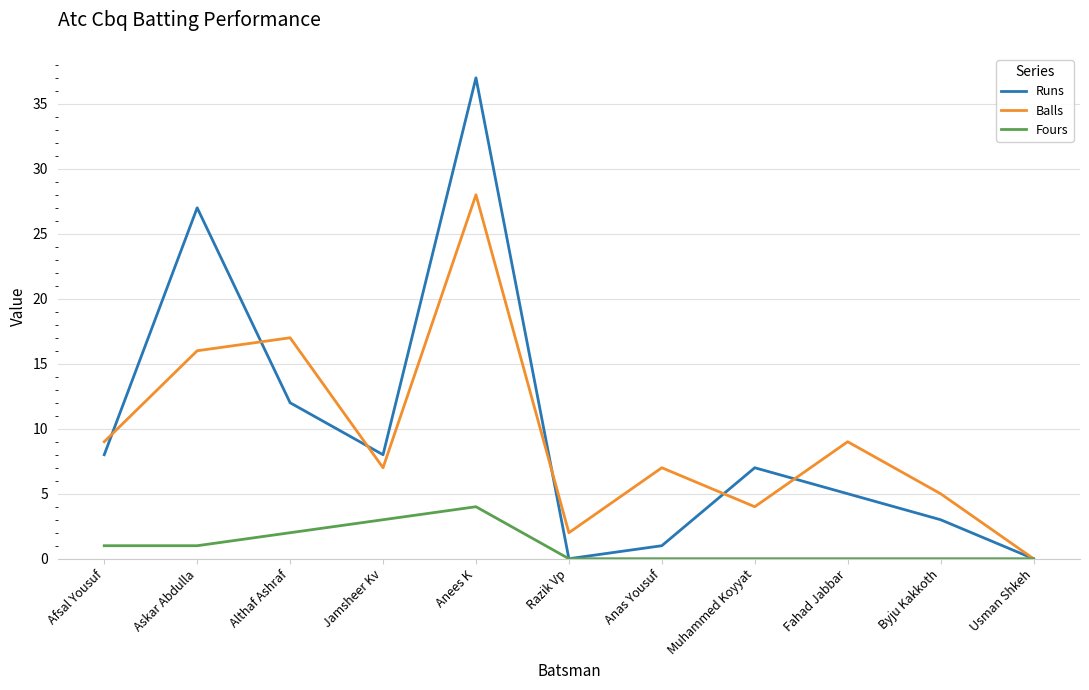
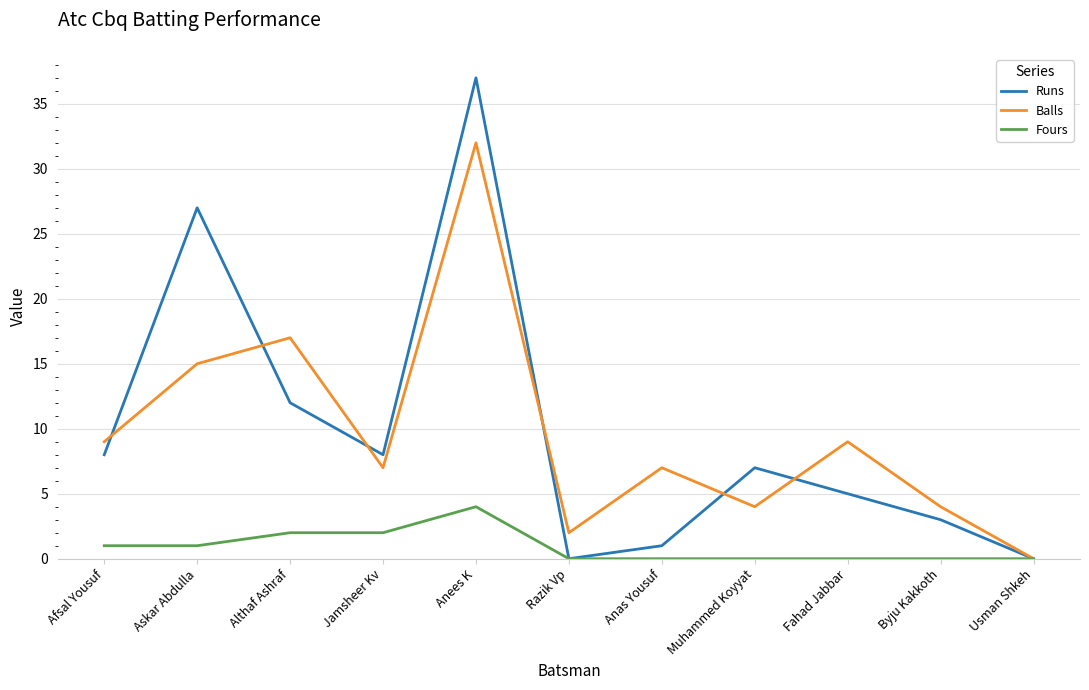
  {
    "Runs": {
      "Afsal Yousuf": 8,
      "Askar Abdulla": 27,
      "Althaf Ashraf": 12,
      "Jamsheer Kv": 8,
      "Anees K": 37,
      "Anas Yousuf": 1,
      "Muhammed Koyyat": 7,
      "Fahad Jabbar": 5,
      "Byju Kakkoth": 3
    },
    "Balls": {
      "Afsal Yousuf": 9,
-     "Askar Abdulla": 16,
+     "Askar Abdulla": 15,
      "Althaf Ashraf": 17,
      "Jamsheer Kv": 7,
-     "Anees K": 28,
+     "Anees K": 32,
      "Razik Vp": 2,
      "Anas Yousuf": 7,
      "Muhammed Koyyat": 4,
      "Fahad Jabbar": 9,
-     "Byju Kakkoth": 5
+     "Byju Kakkoth": 4
    },
    "Fours": {
      "Afsal Yousuf": 1,
      "Askar Abdulla": 1,
      "Althaf Ashraf": 2,
-     "Jamsheer Kv": 3,
+     "Jamsheer Kv": 2,
      "Anees K": 4,
      "Anas Yousuf": 0,
      "Muhammed Koyyat": 0,
      "Fahad Jabbar": 0,
      "Byju Kakkoth": 0
    }
  }
